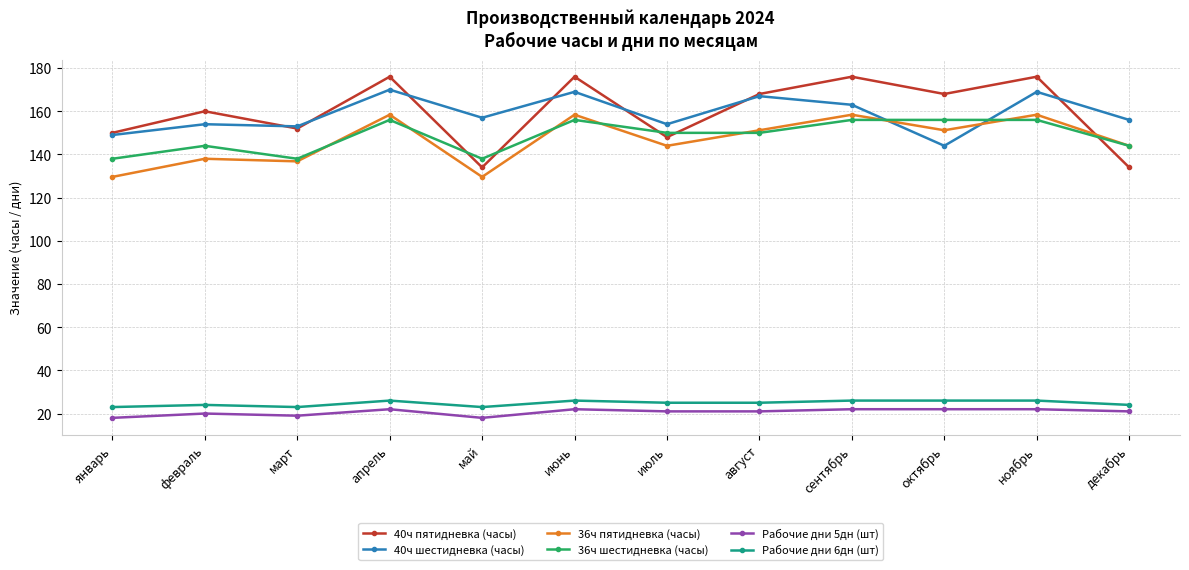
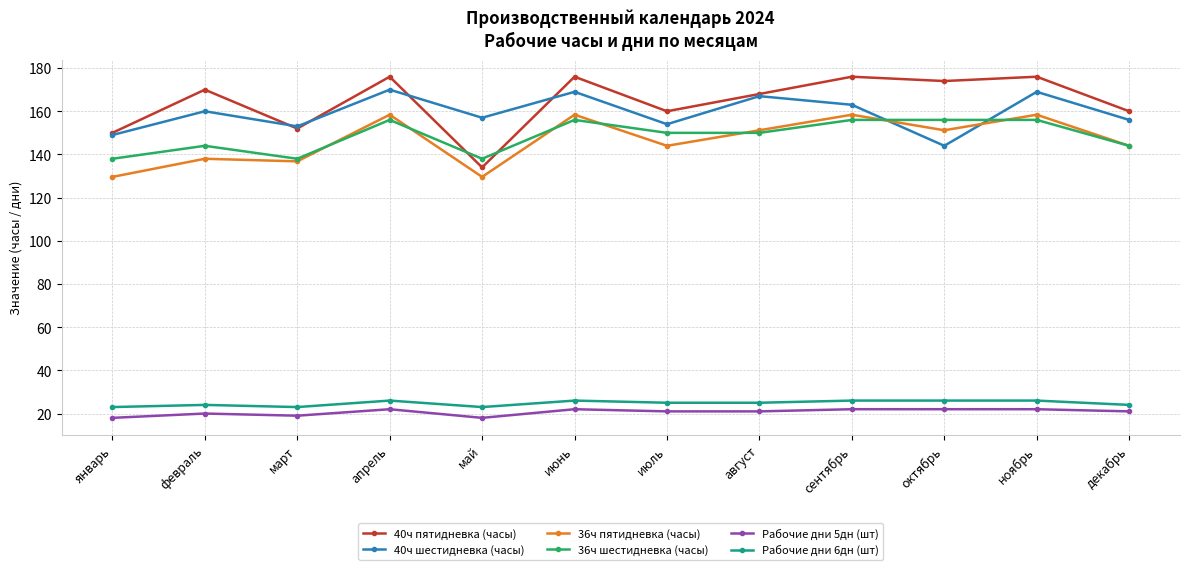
  {
    "40ч пятидневка (часы)": {
-     "февраль": 160,
+     "февраль": 170,
      "апрель": 176,
      "май": 134,
      "июнь": 176,
-     "июль": 148,
+     "июль": 160,
      "сентябрь": 176,
-     "октябрь": 168,
+     "октябрь": 174,
      "ноябрь": 176,
-     "декабрь": 134
+     "декабрь": 160
    },
    "40ч шестидневка (часы)": {
-     "февраль": 154,
+     "февраль": 160,
      "апрель": 170,
      "май": 157,
      "июнь": 169,
      "июль": 154,
      "сентябрь": 163,
      "октябрь": 144,
      "ноябрь": 169,
      "декабрь": 156
    },
    "36ч пятидневка (часы)": {
      "январь": 130,
      "февраль": 138,
      "март": 137,
      "апрель": 158,
      "май": 130,
      "июнь": 158,
      "июль": 144,
      "август": 151,
      "сентябрь": 158,
      "октябрь": 151,
      "ноябрь": 158
    },
    "Рабочие дни 5дн (шт)": {
      "январь": 18,
      "февраль": 20,
      "март": 19,
      "апрель": 22,
      "май": 18,
      "июнь": 22,
      "июль": 21,
      "август": 21,
      "сентябрь": 22,
      "октябрь": 22,
      "ноябрь": 22,
      "декабрь": 21
    }
  }
